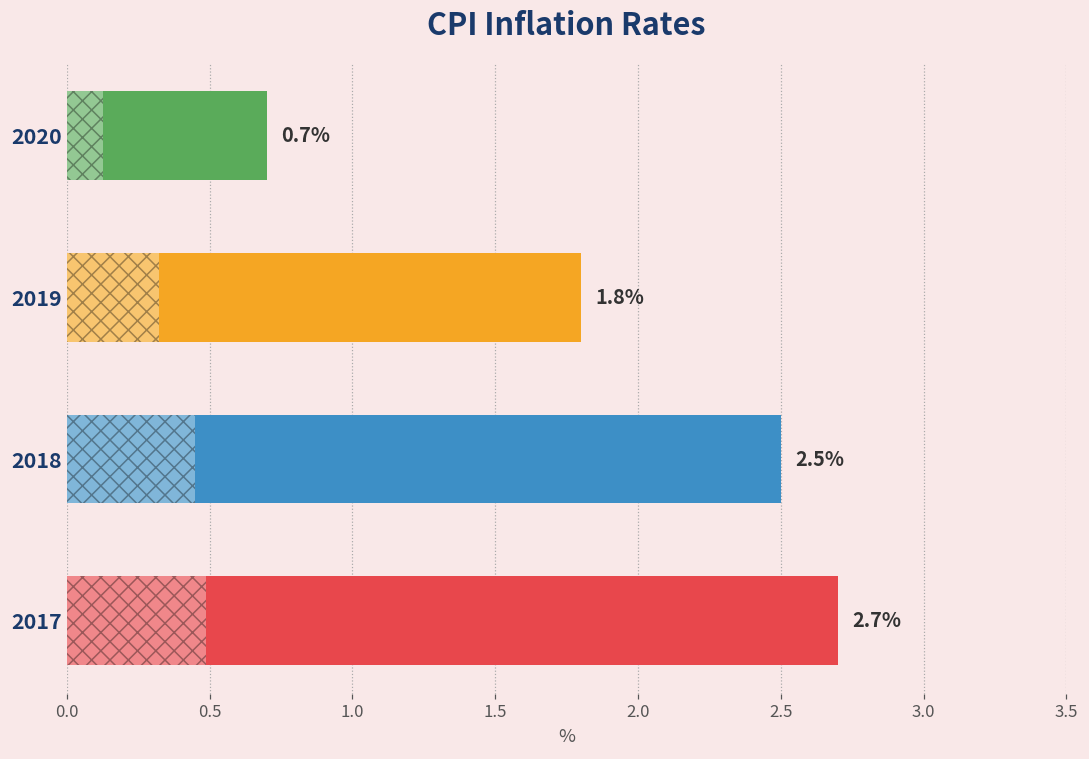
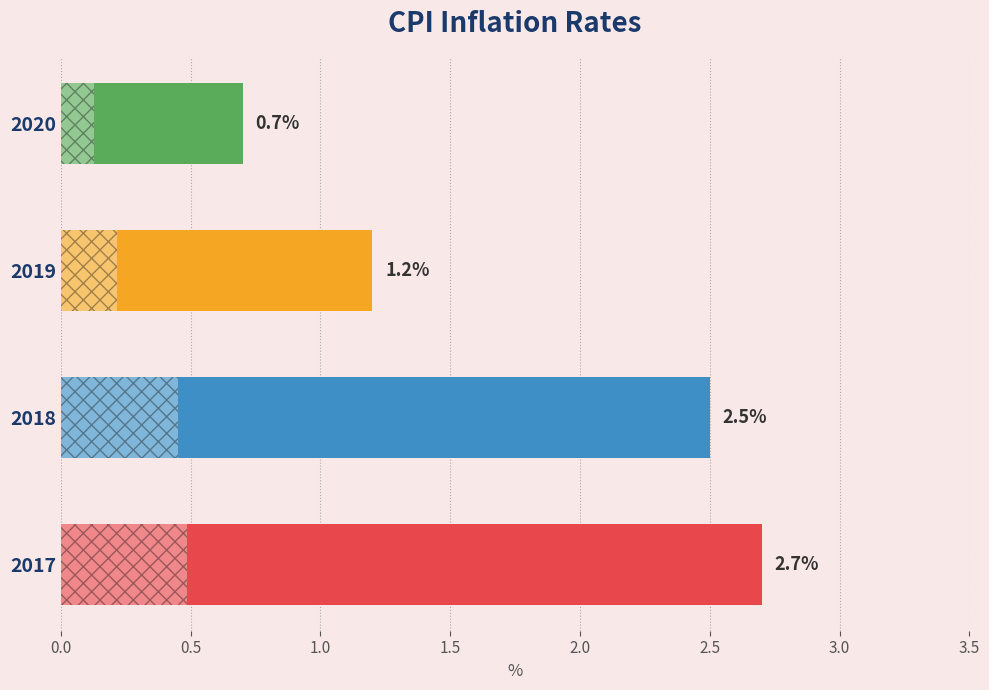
  {
    "2020": "0.7%",
-   "2019": "1.8%",
+   "2019": "1.2%",
    "2018": "2.5%",
    "2017": "2.7%"
  }
